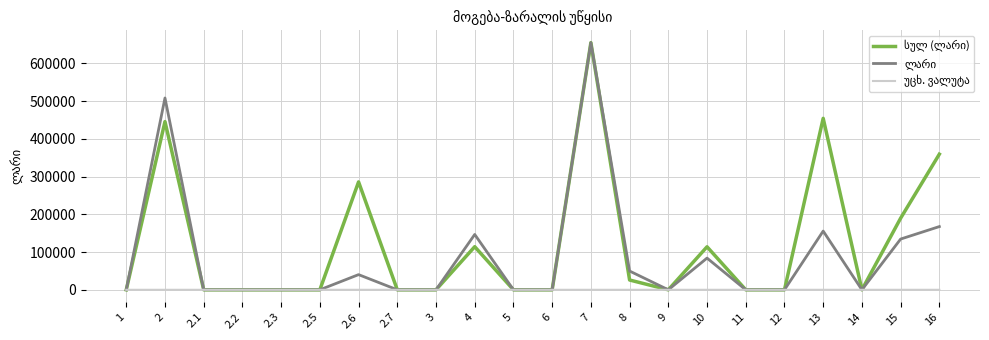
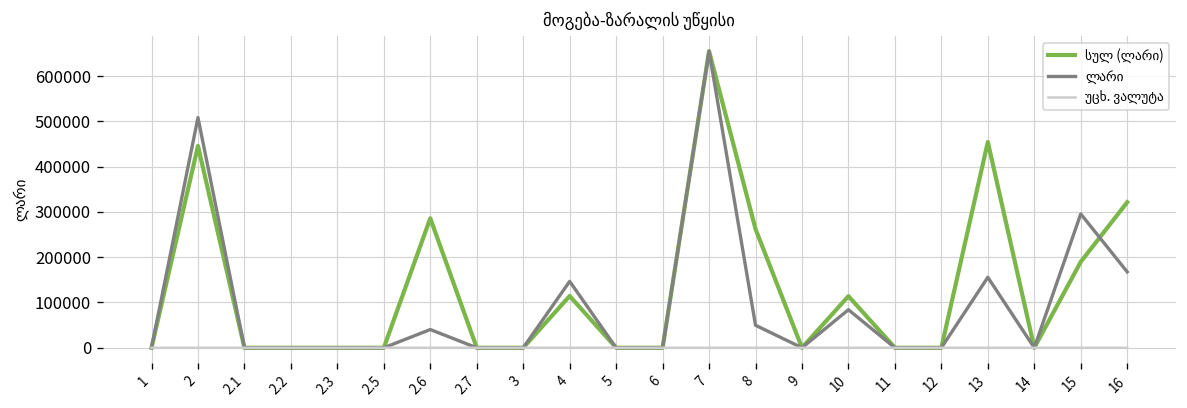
  {
    "სულ (ლარი)": {
      "2": 450000,
      "2.6": 290000,
      "4": 110000,
-     "8": 30000,
+     "8": 260000,
      "10": 110000,
      "13": 450000,
      "15": 190000,
-     "16": 360000
+     "16": 320000
    },
    "ლარი": {
      "2": 510000,
      "2.6": 40000,
      "4": 150000,
      "8": 50000,
      "10": 80000,
      "13": 160000,
-     "15": 130000,
+     "15": 300000,
      "16": 170000
    },
    "უცხ. ვალუტა": {
      "2": 0,
      "2.6": 0,
      "4": 0,
      "7": 0,
      "8": 0,
      "10": 0,
      "13": 0,
      "15": 0,
      "16": 0
    }
  }
